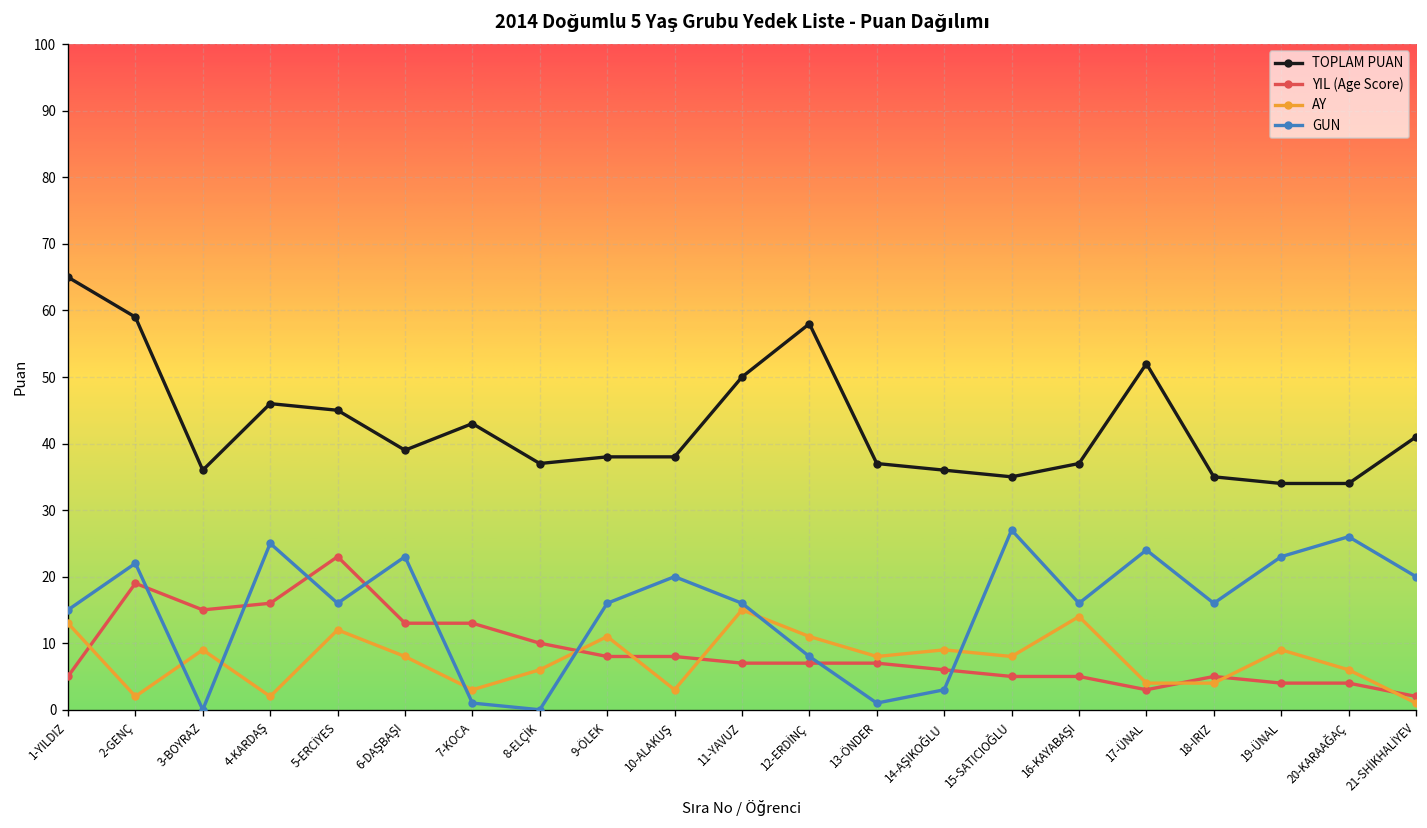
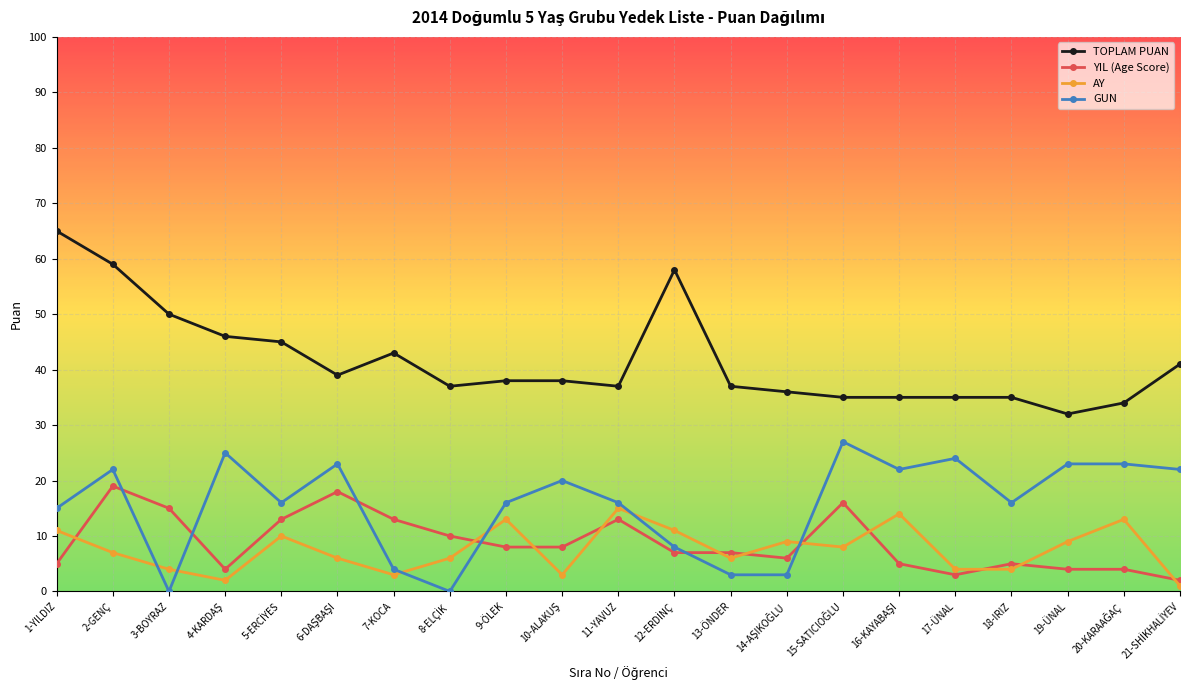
  {
    "TOPLAM PUAN": {
      "1-YILDIZ": 65,
      "2-GENÇ": 59,
-     "3-BOYRAZ": 36,
+     "3-BOYRAZ": 50,
      "4-KARDAŞ": 46,
      "5-ERCİYES": 45,
      "6-DAŞBAŞI": 39,
      "7-KOCA": 43,
      "8-ELÇİK": 37,
      "9-ÖLEK": 38,
      "10-ALAKUŞ": 38,
-     "11-YAVUZ": 50,
+     "11-YAVUZ": 37,
      "12-ERDİNÇ": 58,
      "13-ÖNDER": 37,
      "14-AŞIKOĞLU": 36,
      "15-SATICIOĞLU": 35,
-     "16-KAYABAŞI": 37,
-     "17-ÜNAL": 52,
+     "16-KAYABAŞI": 35,
+     "17-ÜNAL": 35,
      "18-IRIZ": 35,
-     "19-ÜNAL": 34,
+     "19-ÜNAL": 32,
      "20-KARAAĞAÇ": 34,
      "21-SHİKHALİYEV": 41
    },
    "YIL (Age Score)": {
      "1-YILDIZ": 5,
      "2-GENÇ": 19,
      "3-BOYRAZ": 15,
-     "4-KARDAŞ": 16,
-     "5-ERCİYES": 23,
-     "6-DAŞBAŞI": 13,
+     "4-KARDAŞ": 4,
+     "5-ERCİYES": 13,
+     "6-DAŞBAŞI": 18,
      "7-KOCA": 13,
      "8-ELÇİK": 10,
      "9-ÖLEK": 8,
      "10-ALAKUŞ": 8,
-     "11-YAVUZ": 7,
+     "11-YAVUZ": 13,
      "12-ERDİNÇ": 7,
      "13-ÖNDER": 7,
      "14-AŞIKOĞLU": 6,
-     "15-SATICIOĞLU": 5,
+     "15-SATICIOĞLU": 16,
      "16-KAYABAŞI": 5,
      "17-ÜNAL": 3,
      "18-IRIZ": 5,
      "19-ÜNAL": 4,
      "20-KARAAĞAÇ": 4,
      "21-SHİKHALİYEV": 2
    },
    "AY": {
-     "1-YILDIZ": 13,
-     "2-GENÇ": 2,
-     "3-BOYRAZ": 9,
+     "1-YILDIZ": 11,
+     "2-GENÇ": 7,
+     "3-BOYRAZ": 4,
      "4-KARDAŞ": 2,
-     "5-ERCİYES": 12,
-     "6-DAŞBAŞI": 8,
+     "5-ERCİYES": 10,
+     "6-DAŞBAŞI": 6,
      "7-KOCA": 3,
      "8-ELÇİK": 6,
-     "9-ÖLEK": 11,
+     "9-ÖLEK": 13,
      "10-ALAKUŞ": 3,
      "11-YAVUZ": 15,
      "12-ERDİNÇ": 11,
-     "13-ÖNDER": 8,
+     "13-ÖNDER": 6,
      "14-AŞIKOĞLU": 9,
      "15-SATICIOĞLU": 8,
      "16-KAYABAŞI": 14,
      "17-ÜNAL": 4,
      "18-IRIZ": 4,
      "19-ÜNAL": 9,
-     "20-KARAAĞAÇ": 6,
+     "20-KARAAĞAÇ": 13,
      "21-SHİKHALİYEV": 1
    },
    "GUN": {
      "1-YILDIZ": 15,
      "2-GENÇ": 22,
      "3-BOYRAZ": 0,
      "4-KARDAŞ": 25,
      "5-ERCİYES": 16,
      "6-DAŞBAŞI": 23,
-     "7-KOCA": 1,
+     "7-KOCA": 4,
      "8-ELÇİK": 0,
      "9-ÖLEK": 16,
      "10-ALAKUŞ": 20,
      "11-YAVUZ": 16,
      "12-ERDİNÇ": 8,
-     "13-ÖNDER": 1,
+     "13-ÖNDER": 3,
      "14-AŞIKOĞLU": 3,
      "15-SATICIOĞLU": 27,
-     "16-KAYABAŞI": 16,
+     "16-KAYABAŞI": 22,
      "17-ÜNAL": 24,
      "18-IRIZ": 16,
      "19-ÜNAL": 23,
-     "20-KARAAĞAÇ": 26,
-     "21-SHİKHALİYEV": 20
+     "20-KARAAĞAÇ": 23,
+     "21-SHİKHALİYEV": 22
    }
  }
